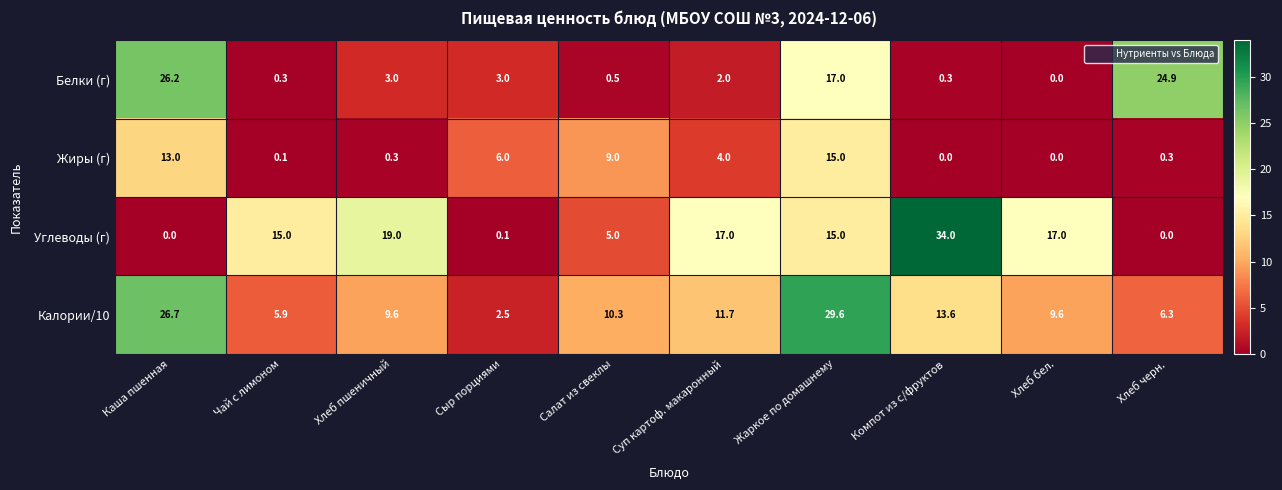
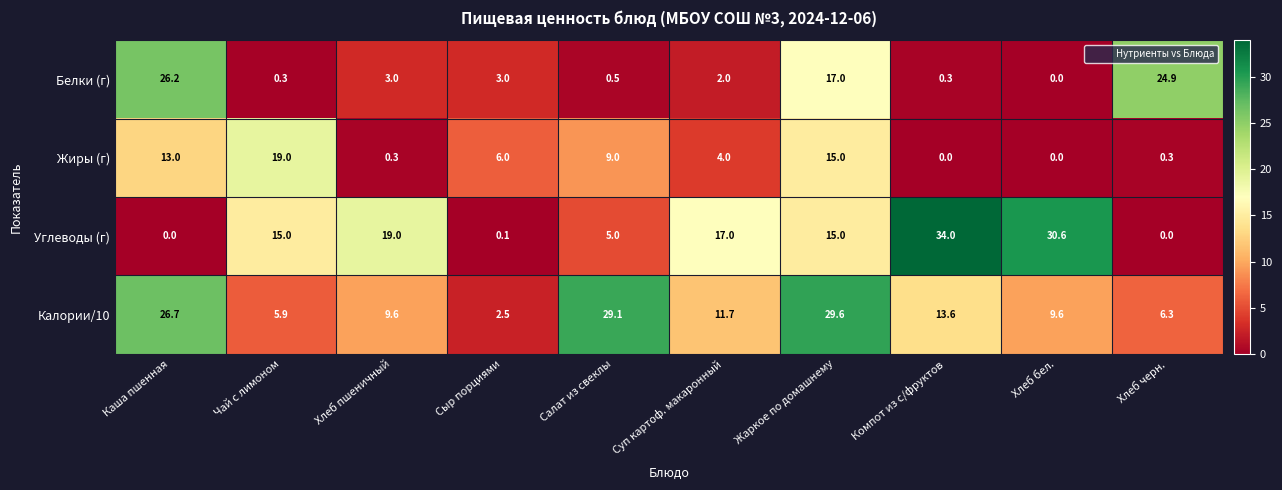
  {
    "Белки (г)": {
      "Каша пшенная": 26.2,
      "Чай с лимоном": 0.3,
      "Хлеб пшеничный": 3.0,
      "Сыр порциями": 3.0,
      "Салат из свеклы": 0.5,
      "Суп картоф. макаронный": 2.0,
      "Жаркое по домашнему": 17.0,
      "Компот из с/фруктов": 0.3,
      "Хлеб бел.": 0.0,
      "Хлеб черн.": 24.9
    },
    "Жиры (г)": {
      "Каша пшенная": 13.0,
-     "Чай с лимоном": 0.1,
+     "Чай с лимоном": 19.0,
      "Хлеб пшеничный": 0.3,
      "Сыр порциями": 6.0,
      "Салат из свеклы": 9.0,
      "Суп картоф. макаронный": 4.0,
      "Жаркое по домашнему": 15.0,
      "Компот из с/фруктов": 0.0,
      "Хлеб бел.": 0.0,
      "Хлеб черн.": 0.3
    },
    "Углеводы (г)": {
      "Каша пшенная": 0.0,
      "Чай с лимоном": 15.0,
      "Хлеб пшеничный": 19.0,
      "Сыр порциями": 0.1,
      "Салат из свеклы": 5.0,
      "Суп картоф. макаронный": 17.0,
      "Жаркое по домашнему": 15.0,
      "Компот из с/фруктов": 34.0,
-     "Хлеб бел.": 17.0,
+     "Хлеб бел.": 30.6,
      "Хлеб черн.": 0.0
    },
    "Калории/10": {
      "Каша пшенная": 26.7,
      "Чай с лимоном": 5.9,
      "Хлеб пшеничный": 9.6,
      "Сыр порциями": 2.5,
-     "Салат из свеклы": 10.3,
+     "Салат из свеклы": 29.1,
      "Суп картоф. макаронный": 11.7,
      "Жаркое по домашнему": 29.6,
      "Компот из с/фруктов": 13.6,
      "Хлеб бел.": 9.6,
      "Хлеб черн.": 6.3
    }
  }
